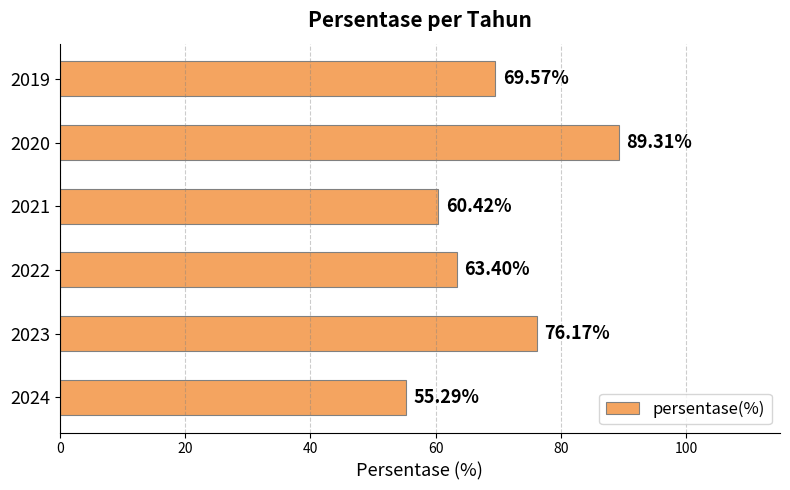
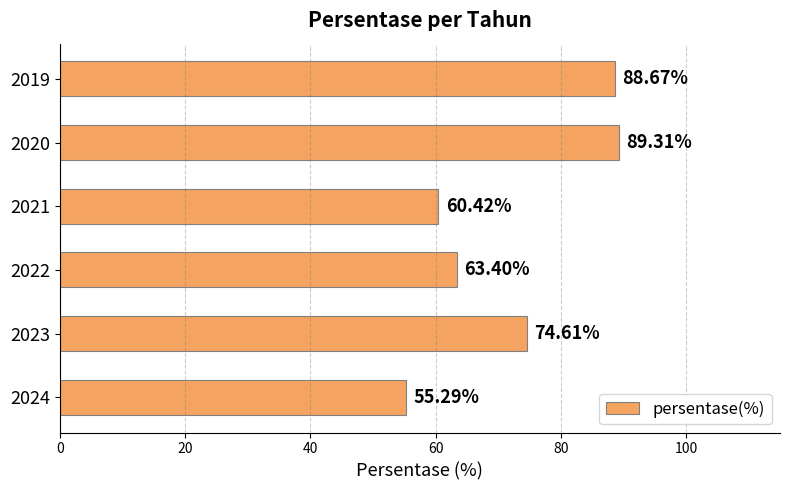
  {
-   "2019": "69.57%",
+   "2019": "88.67%",
    "2020": "89.31%",
    "2021": "60.42%",
    "2022": "63.40%",
-   "2023": "76.17%",
+   "2023": "74.61%",
    "2024": "55.29%"
  }
